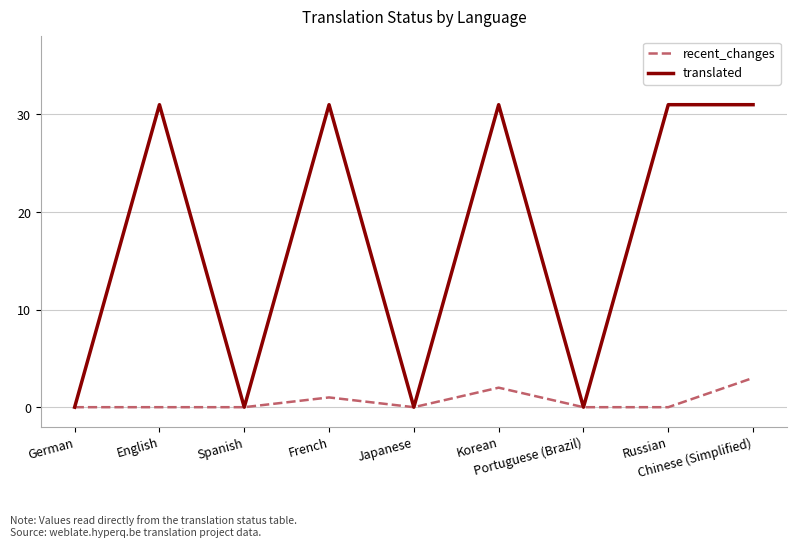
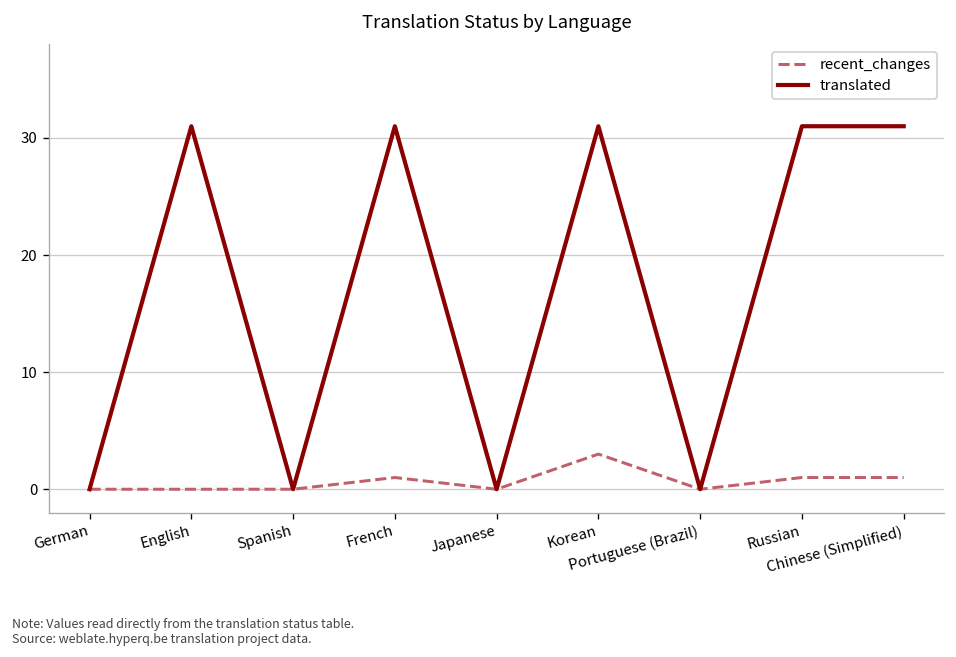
  {
    "recent_changes": {
      "English": 0,
      "French": 1,
-     "Korean": 2,
-     "Russian": 0,
-     "Chinese (Simplified)": 3
+     "Korean": 3,
+     "Russian": 1,
+     "Chinese (Simplified)": 1
    },
    "translated": {
      "English": 31,
      "French": 31,
      "Korean": 31,
      "Russian": 31,
      "Chinese (Simplified)": 31
    }
  }
